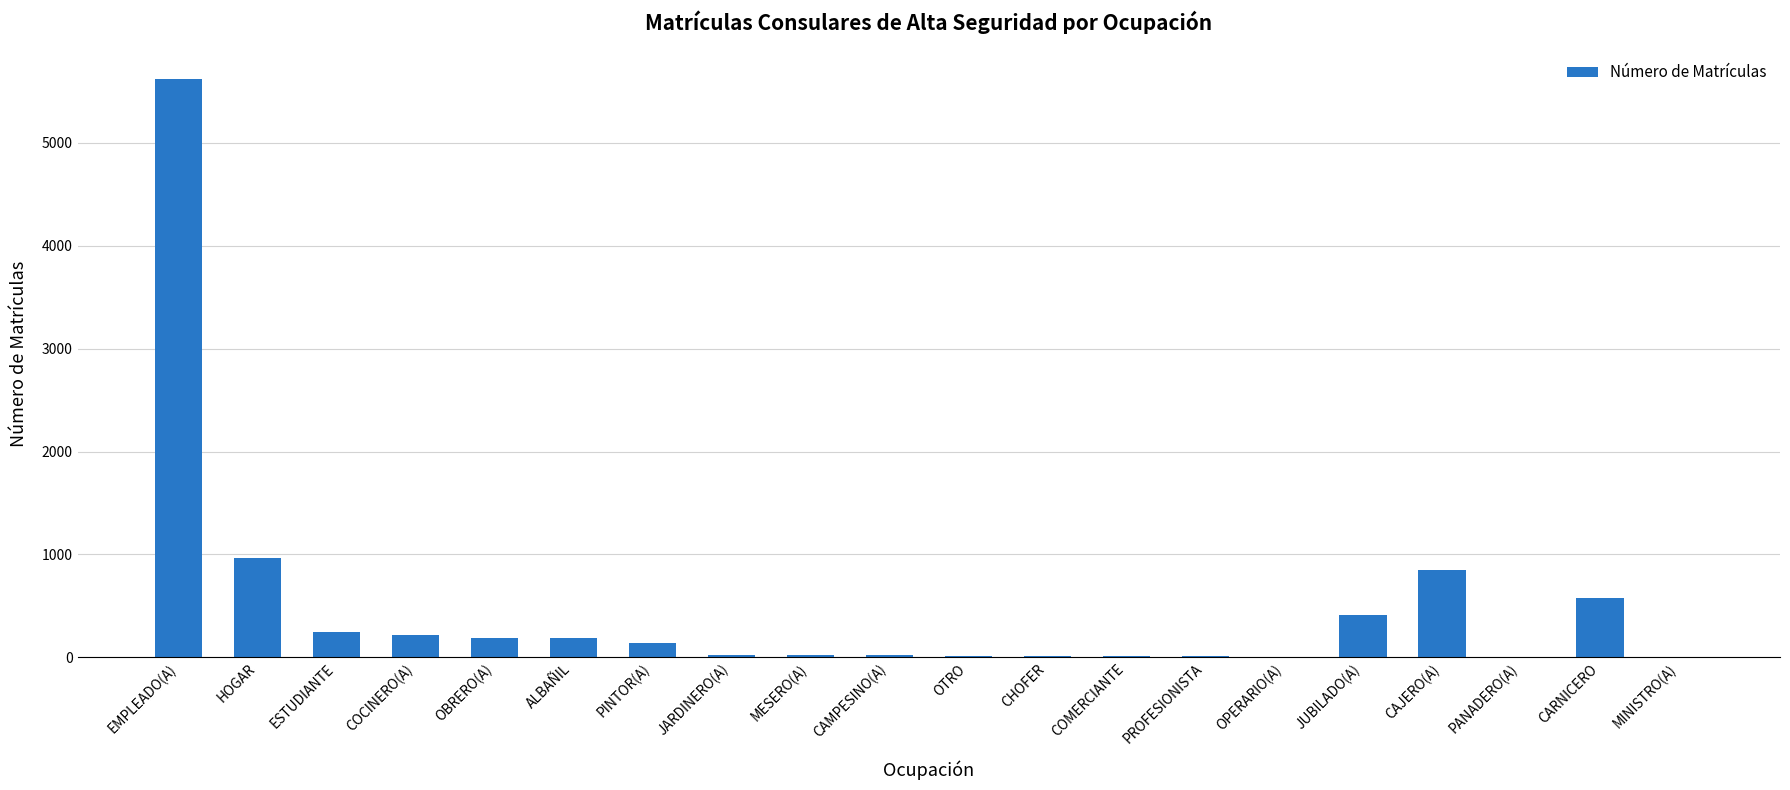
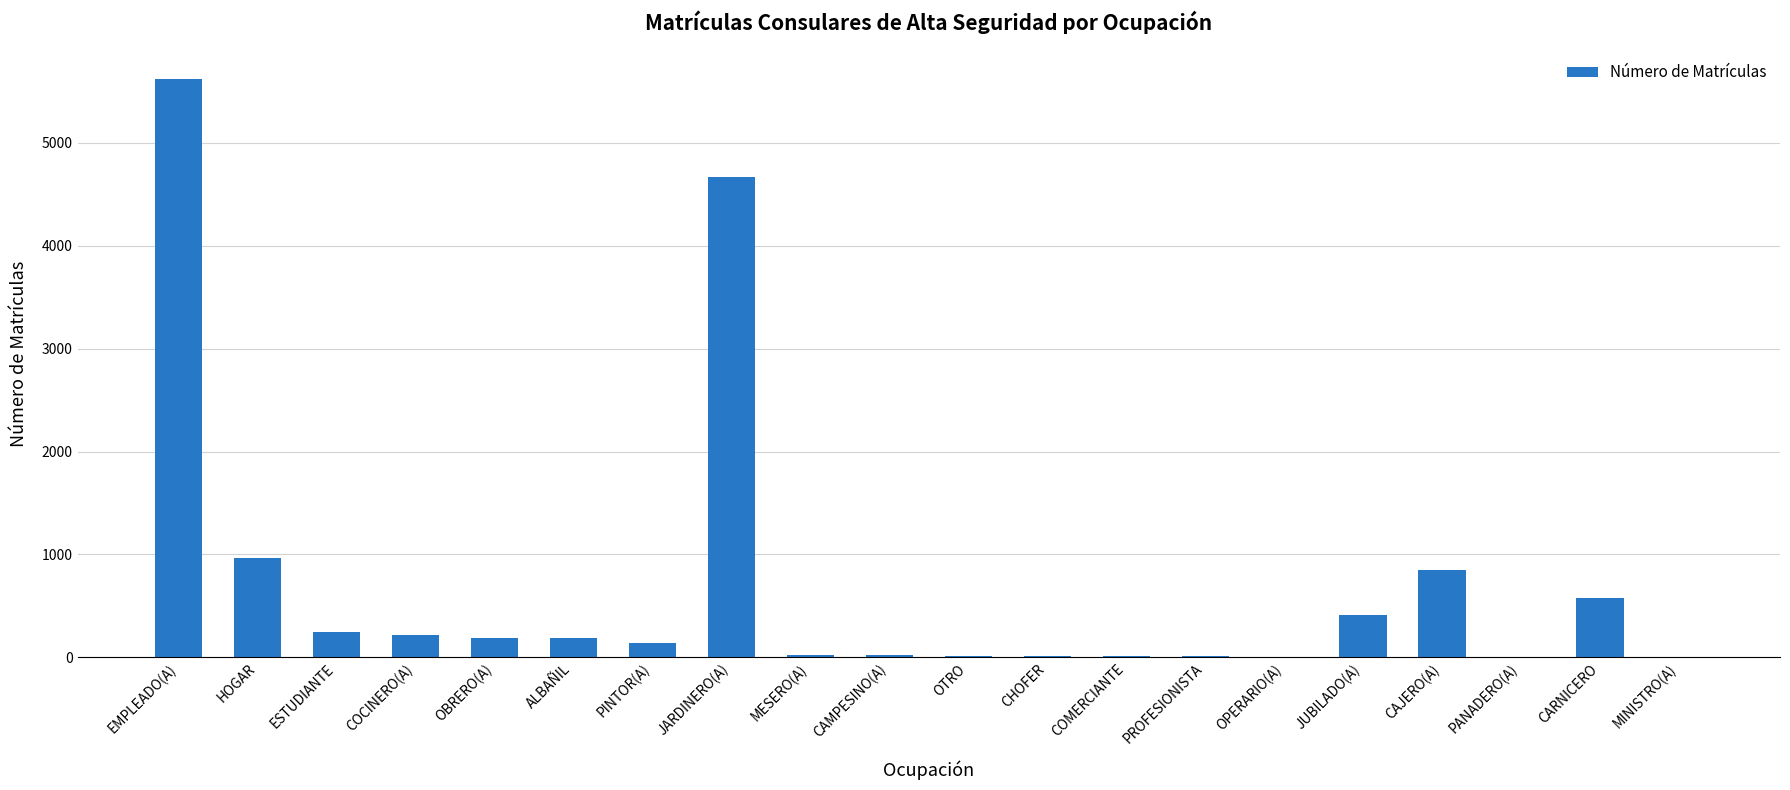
  {
    "EMPLEADO(A)": 5620,
    "HOGAR": 970,
    "ESTUDIANTE": 250,
    "COCINERO(A)": 220,
    "OBRERO(A)": 190,
    "ALBAÑIL": 190,
    "PINTOR(A)": 140,
-   "JARDINERO(A)": 30,
+   "JARDINERO(A)": 4670,
    "JUBILADO(A)": 410,
    "CAJERO(A)": 850,
    "CARNICERO": 580
  }
